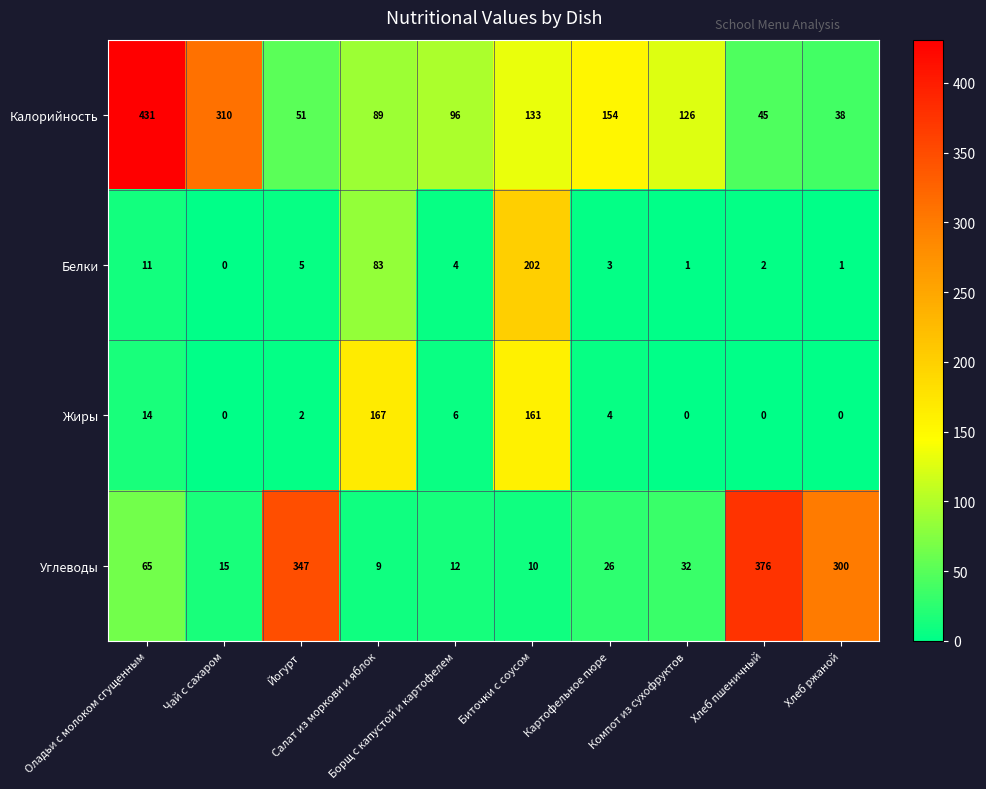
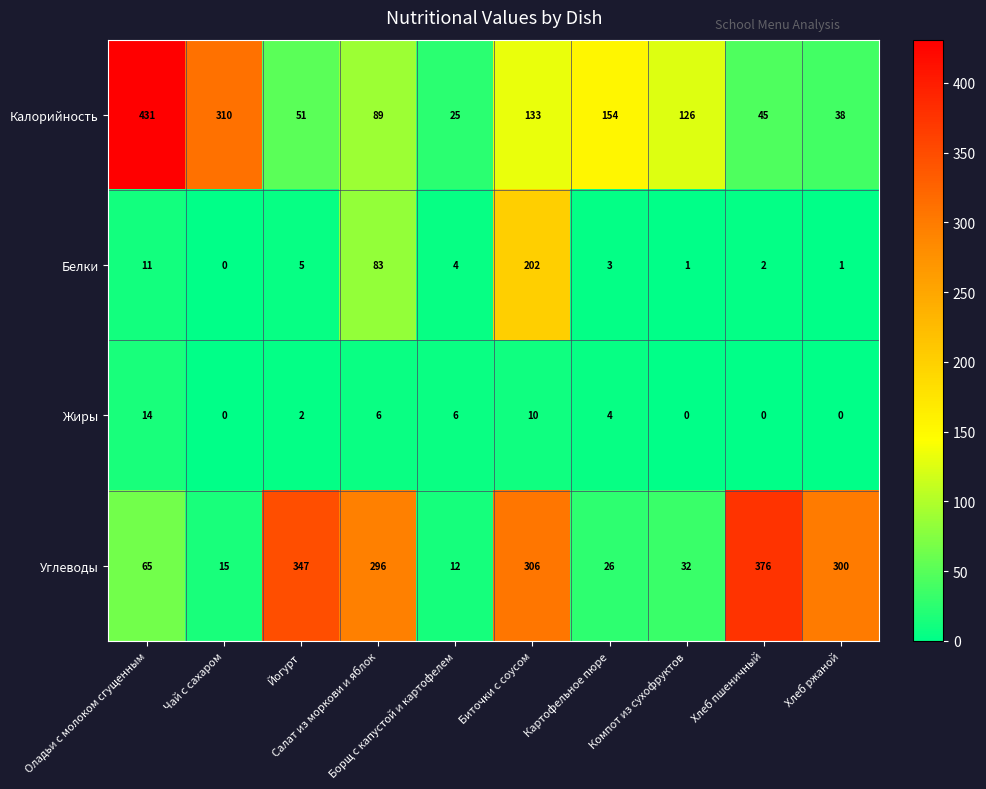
  {
    "Калорийность": {
      "Оладьи с молоком сгущенным": 431,
      "Чай с сахаром": 310,
      "Йогурт": 51,
      "Салат из моркови и яблок": 89,
-     "Борщ с капустой и картофелем": 96,
+     "Борщ с капустой и картофелем": 25,
      "Биточки с соусом": 133,
      "Картофельное пюре": 154,
      "Компот из сухофруктов": 126,
      "Хлеб пшеничный": 45,
      "Хлеб ржаной": 38
    },
    "Белки": {
      "Оладьи с молоком сгущенным": 11,
      "Чай с сахаром": 0,
      "Йогурт": 5,
      "Салат из моркови и яблок": 83,
      "Борщ с капустой и картофелем": 4,
      "Биточки с соусом": 202,
      "Картофельное пюре": 3,
      "Компот из сухофруктов": 1,
      "Хлеб пшеничный": 2,
      "Хлеб ржаной": 1
    },
    "Жиры": {
      "Оладьи с молоком сгущенным": 14,
      "Чай с сахаром": 0,
      "Йогурт": 2,
-     "Салат из моркови и яблок": 167,
+     "Салат из моркови и яблок": 6,
      "Борщ с капустой и картофелем": 6,
-     "Биточки с соусом": 161,
+     "Биточки с соусом": 10,
      "Картофельное пюре": 4,
      "Компот из сухофруктов": 0,
      "Хлеб пшеничный": 0,
      "Хлеб ржаной": 0
    },
    "Углеводы": {
      "Оладьи с молоком сгущенным": 65,
      "Чай с сахаром": 15,
      "Йогурт": 347,
-     "Салат из моркови и яблок": 9,
+     "Салат из моркови и яблок": 296,
      "Борщ с капустой и картофелем": 12,
-     "Биточки с соусом": 10,
+     "Биточки с соусом": 306,
      "Картофельное пюре": 26,
      "Компот из сухофруктов": 32,
      "Хлеб пшеничный": 376,
      "Хлеб ржаной": 300
    }
  }
